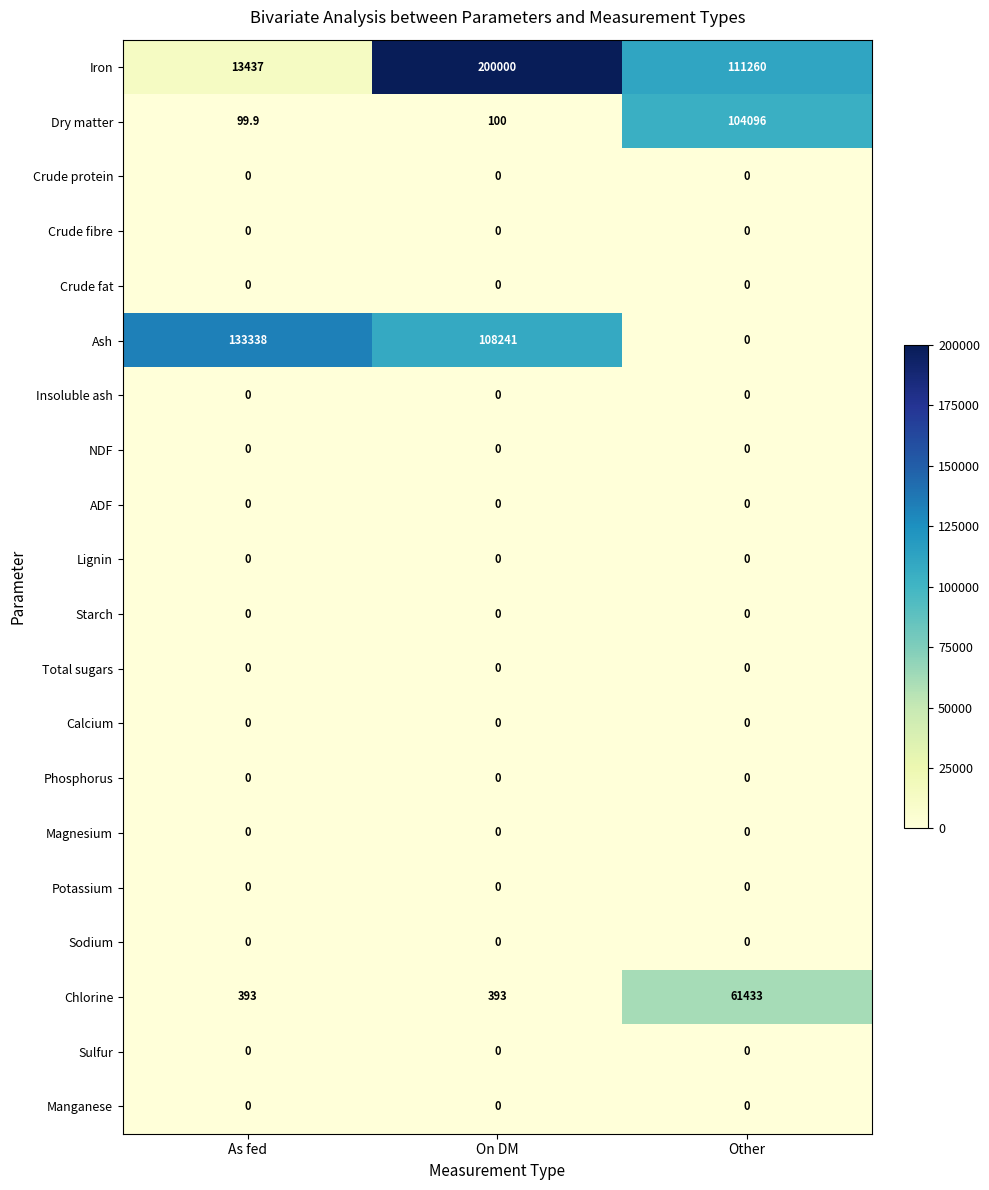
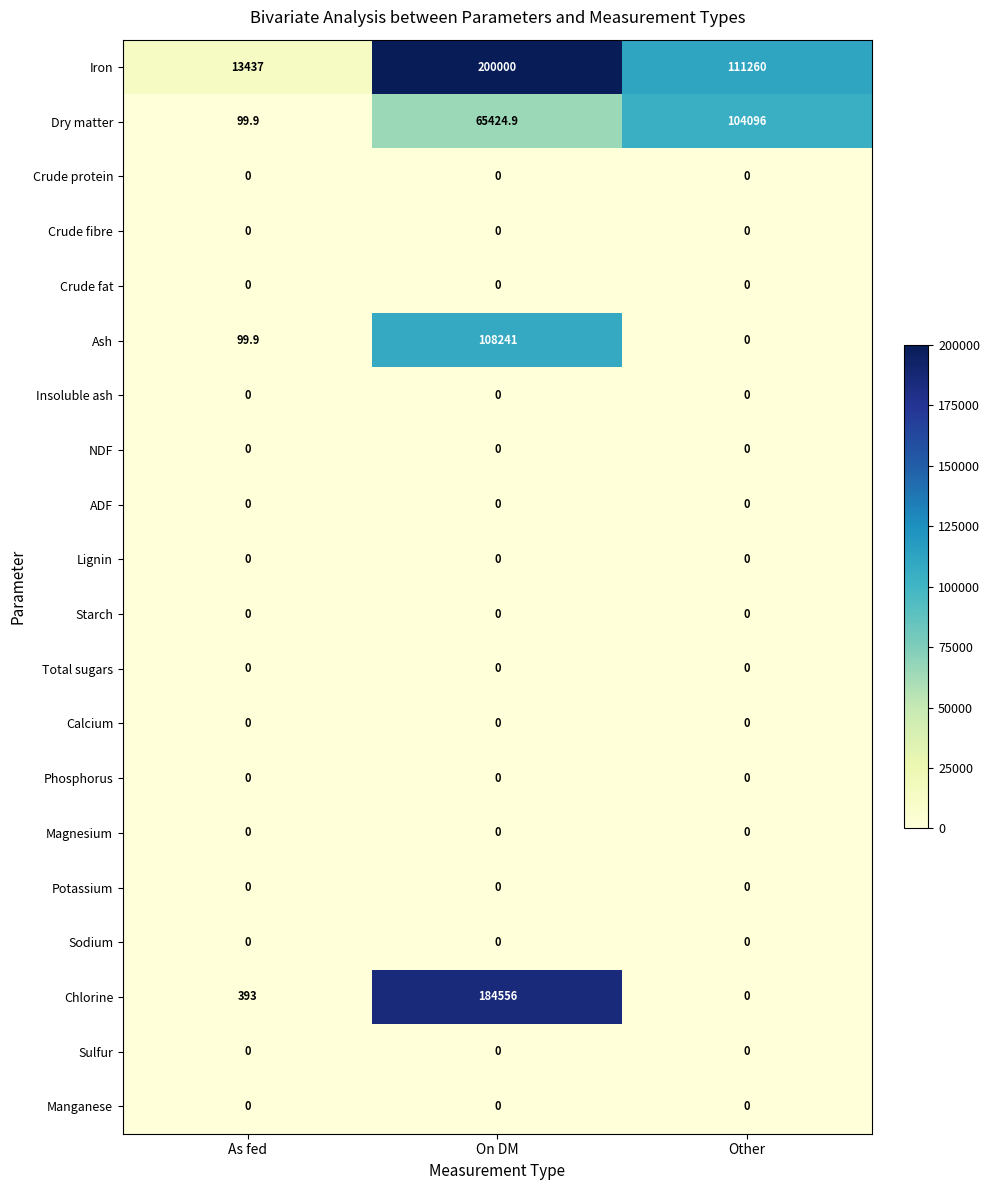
  {
    "Iron": {
      "As fed": 13437,
      "On DM": 200000,
      "Other": 111260
    },
    "Dry matter": {
      "As fed": 99.9,
-     "On DM": 100,
+     "On DM": 65424.9,
      "Other": 104096
    },
    "Crude protein": {
      "As fed": 0,
      "On DM": 0,
      "Other": 0
    },
    "Crude fibre": {
      "As fed": 0,
      "On DM": 0,
      "Other": 0
    },
    "Crude fat": {
      "As fed": 0,
      "On DM": 0,
      "Other": 0
    },
    "Ash": {
-     "As fed": 133338,
+     "As fed": 99.9,
      "On DM": 108241,
      "Other": 0
    },
    "Insoluble ash": {
      "As fed": 0,
      "On DM": 0,
      "Other": 0
    },
    "NDF": {
      "As fed": 0,
      "On DM": 0,
      "Other": 0
    },
    "ADF": {
      "As fed": 0,
      "On DM": 0,
      "Other": 0
    },
    "Lignin": {
      "As fed": 0,
      "On DM": 0,
      "Other": 0
    },
    "Starch": {
      "As fed": 0,
      "On DM": 0,
      "Other": 0
    },
    "Total sugars": {
      "As fed": 0,
      "On DM": 0,
      "Other": 0
    },
    "Calcium": {
      "As fed": 0,
      "On DM": 0,
      "Other": 0
    },
    "Phosphorus": {
      "As fed": 0,
      "On DM": 0,
      "Other": 0
    },
    "Magnesium": {
      "As fed": 0,
      "On DM": 0,
      "Other": 0
    },
    "Potassium": {
      "As fed": 0,
      "On DM": 0,
      "Other": 0
    },
    "Sodium": {
      "As fed": 0,
      "On DM": 0,
      "Other": 0
    },
    "Chlorine": {
      "As fed": 393,
-     "On DM": 393,
-     "Other": 61433
+     "On DM": 184556,
+     "Other": 0
    },
    "Sulfur": {
      "As fed": 0,
      "On DM": 0,
      "Other": 0
    },
    "Manganese": {
      "As fed": 0,
      "On DM": 0,
      "Other": 0
    }
  }
